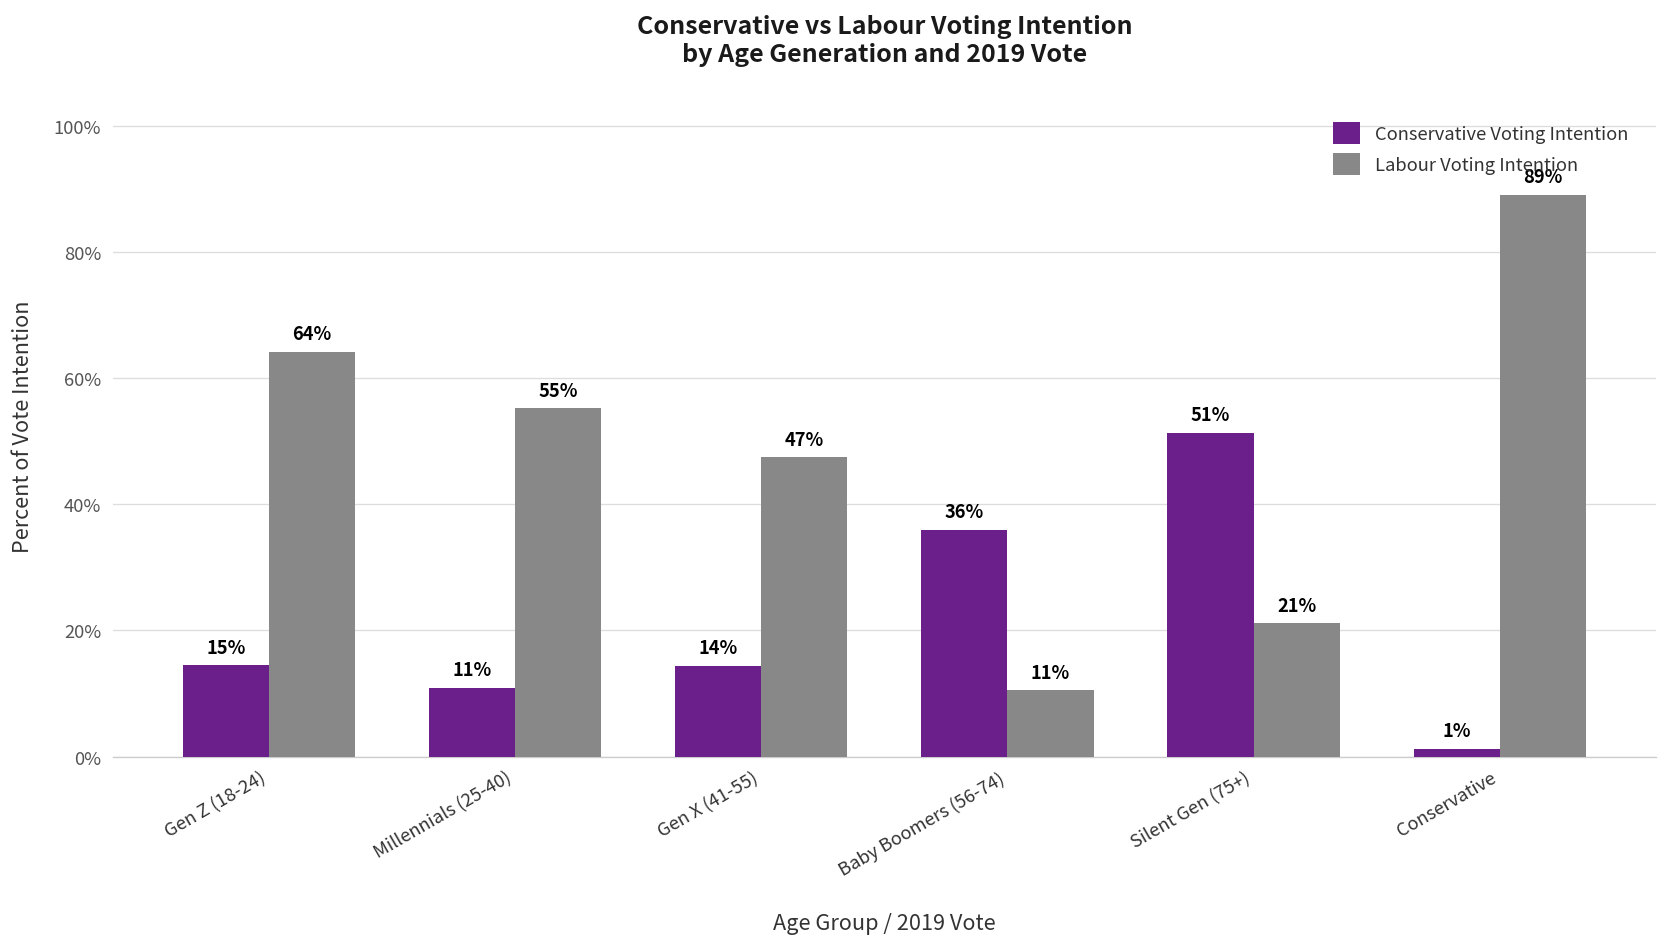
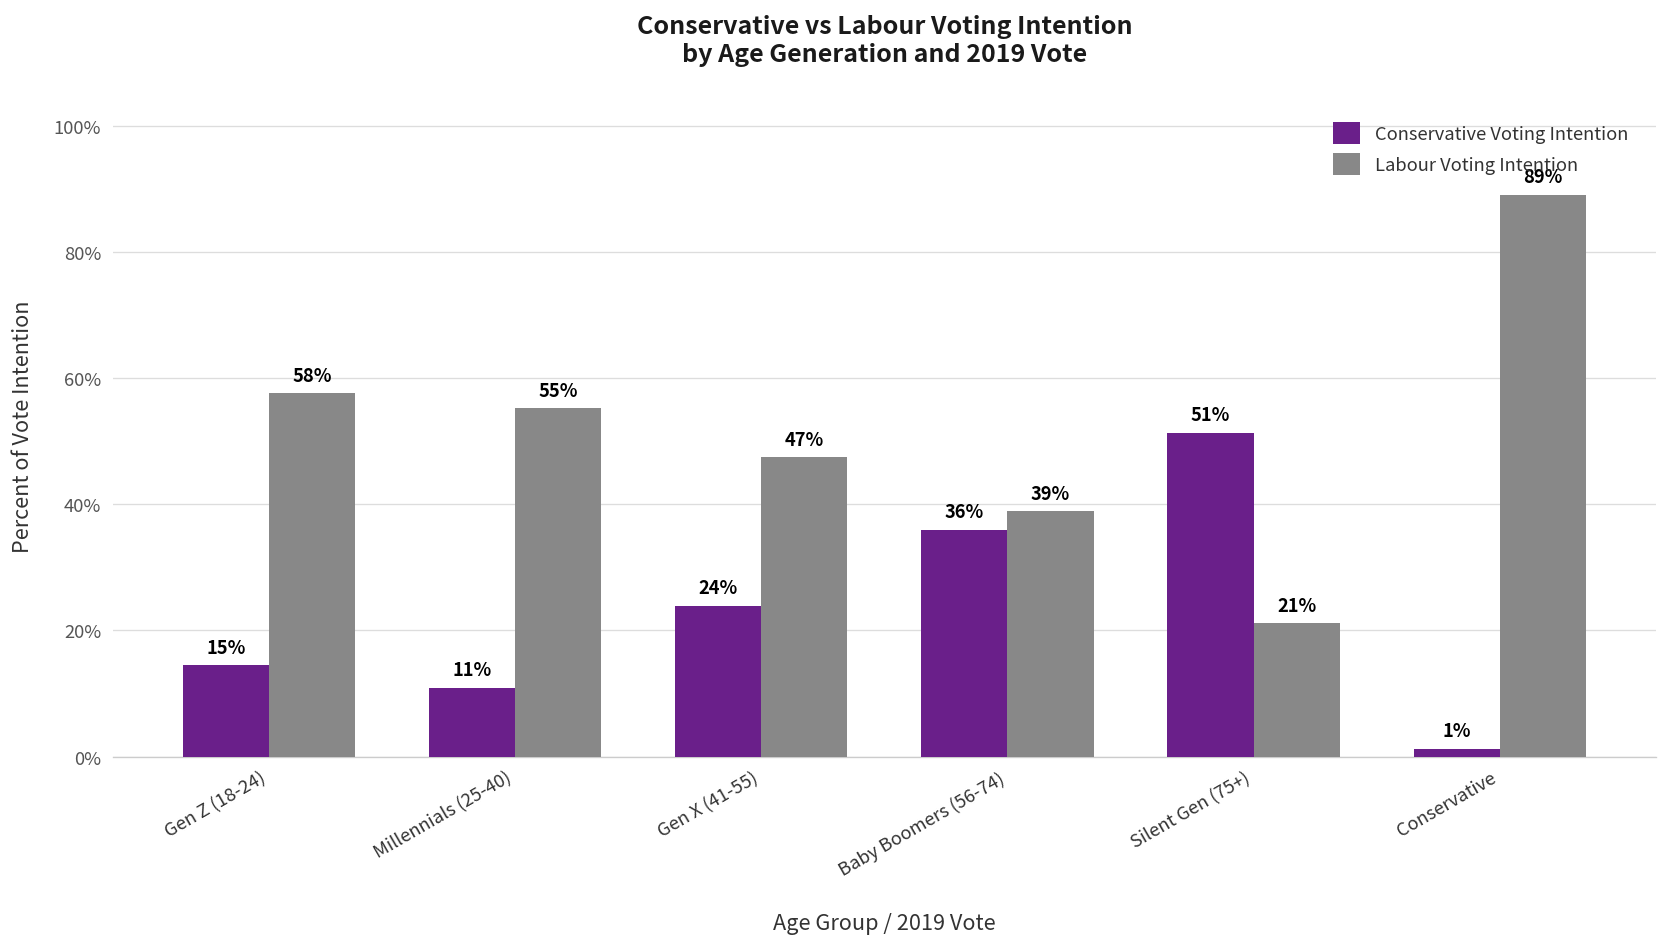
  {
    "Conservative Voting Intention": {
      "Gen Z (18-24)": "15%",
      "Millennials (25-40)": "11%",
-     "Gen X (41-55)": "14%",
+     "Gen X (41-55)": "24%",
      "Baby Boomers (56-74)": "36%",
      "Silent Gen (75+)": "51%",
      "Conservative": "1%"
    },
    "Labour Voting Intention": {
-     "Gen Z (18-24)": "64%",
+     "Gen Z (18-24)": "58%",
      "Millennials (25-40)": "55%",
      "Gen X (41-55)": "47%",
-     "Baby Boomers (56-74)": "11%",
+     "Baby Boomers (56-74)": "39%",
      "Silent Gen (75+)": "21%",
      "Conservative": "89%"
    }
  }
